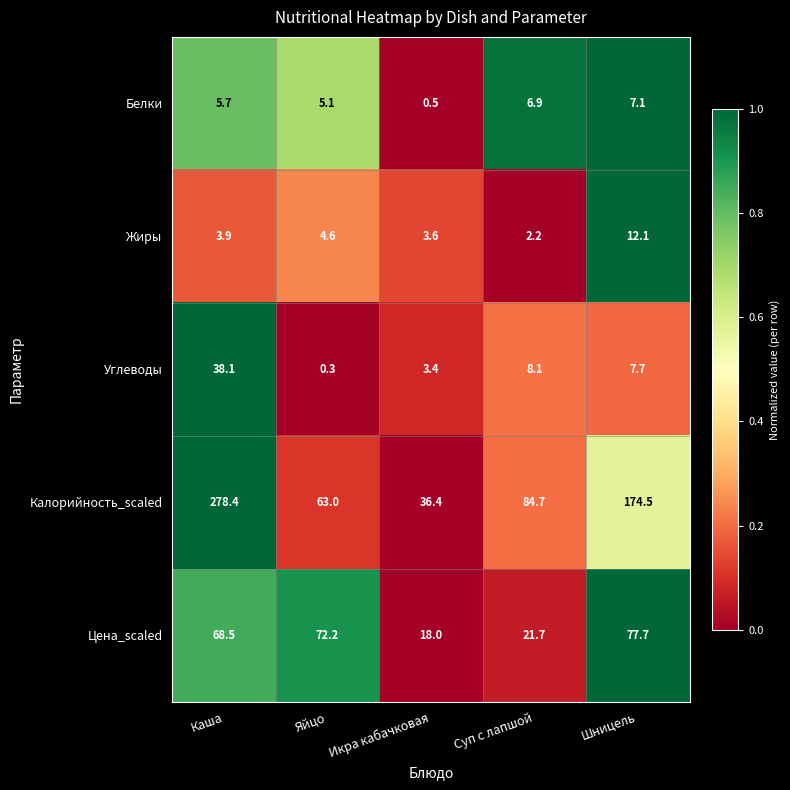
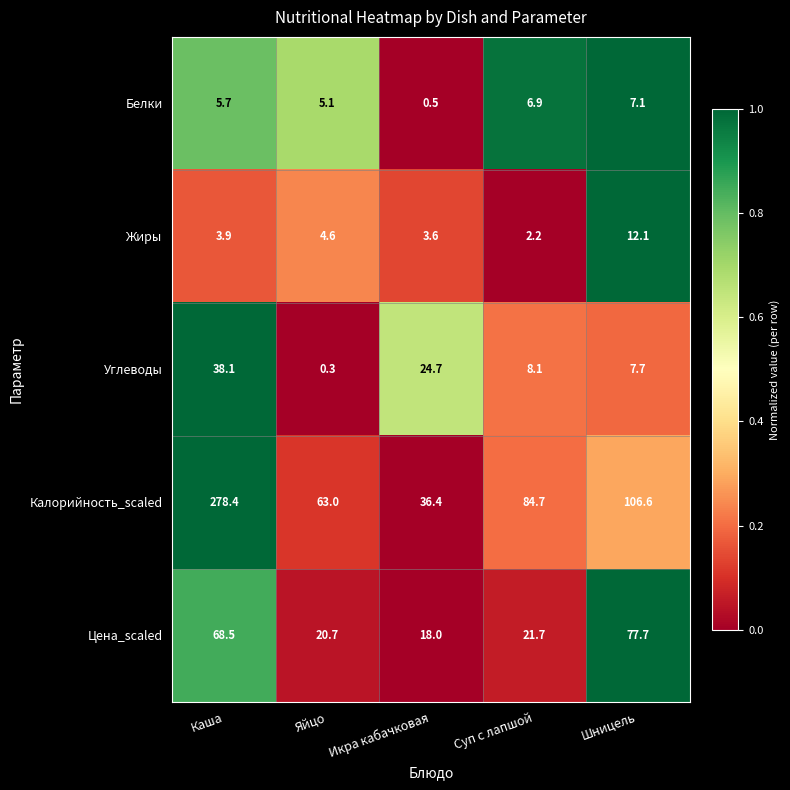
  {
    "Белки": {
      "Каша": 5.7,
      "Яйцо": 5.1,
      "Икра кабачковая": 0.5,
      "Суп с лапшой": 6.9,
      "Шницель": 7.1
    },
    "Жиры": {
      "Каша": 3.9,
      "Яйцо": 4.6,
      "Икра кабачковая": 3.6,
      "Суп с лапшой": 2.2,
      "Шницель": 12.1
    },
    "Углеводы": {
      "Каша": 38.1,
      "Яйцо": 0.3,
-     "Икра кабачковая": 3.4,
+     "Икра кабачковая": 24.7,
      "Суп с лапшой": 8.1,
      "Шницель": 7.7
    },
    "Калорийность_scaled": {
      "Каша": 278.4,
      "Яйцо": 63.0,
      "Икра кабачковая": 36.4,
      "Суп с лапшой": 84.7,
-     "Шницель": 174.5
+     "Шницель": 106.6
    },
    "Цена_scaled": {
      "Каша": 68.5,
-     "Яйцо": 72.2,
+     "Яйцо": 20.7,
      "Икра кабачковая": 18.0,
      "Суп с лапшой": 21.7,
      "Шницель": 77.7
    }
  }
